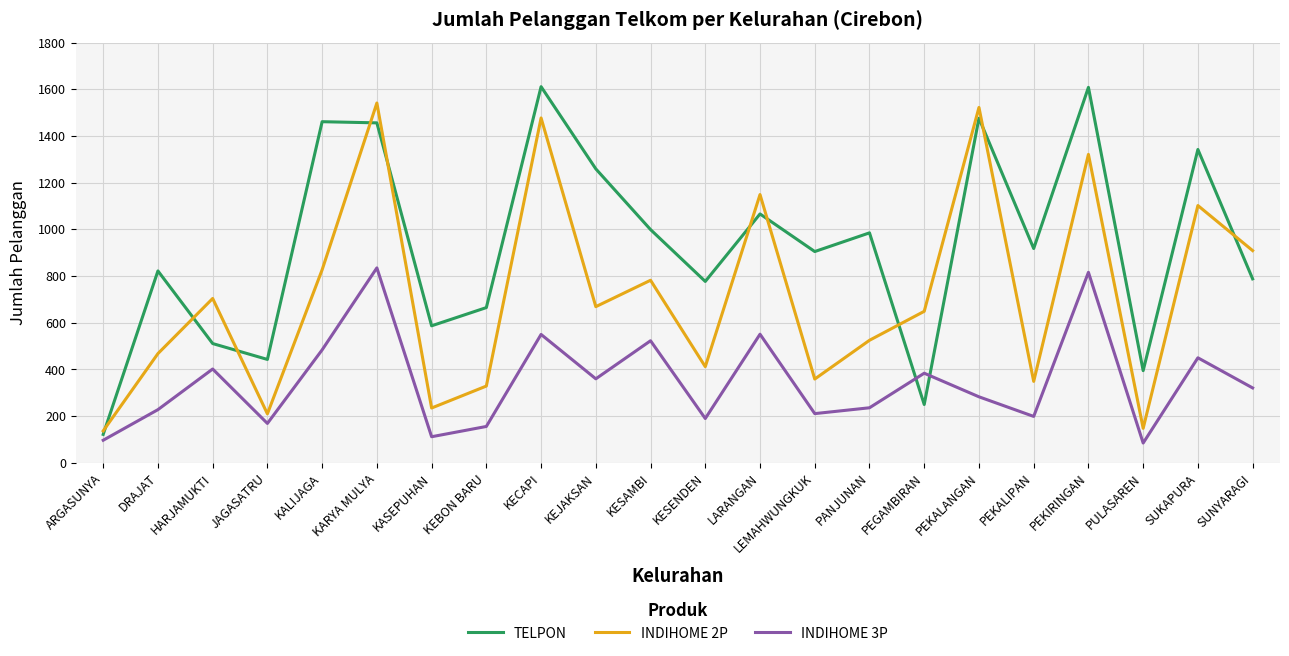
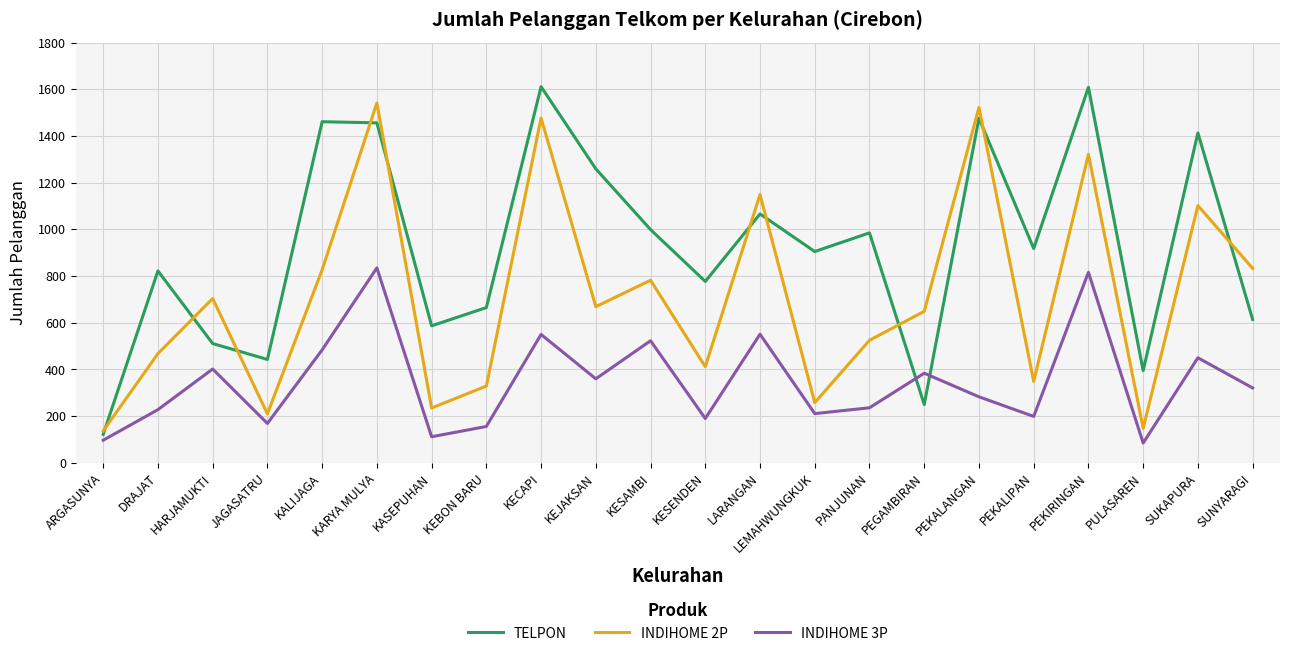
  {
    "TELPON": {
      "ARGASUNYA": 120,
      "DRAJAT": 820,
      "HARJAMUKTI": 510,
      "JAGASATRU": 440,
      "KALIJAGA": 1460,
      "KARYA MULYA": 1460,
      "KASEPUHAN": 590,
      "KEBON BARU": 670,
      "KECAPI": 1610,
      "KEJAKSAN": 1260,
      "KESAMBI": 1000,
      "KESENDEN": 780,
      "LARANGAN": 1070,
      "LEMAHWUNGKUK": 910,
      "PANJUNAN": 990,
      "PEGAMBIRAN": 250,
      "PEKALANGAN": 1480,
      "PEKALIPAN": 920,
      "PEKIRINGAN": 1610,
      "PULASAREN": 400,
-     "SUKAPURA": 1340,
-     "SUNYARAGI": 790
+     "SUKAPURA": 1410,
+     "SUNYARAGI": 610
    },
    "INDIHOME 2P": {
      "ARGASUNYA": 140,
      "DRAJAT": 470,
      "HARJAMUKTI": 700,
      "JAGASATRU": 210,
      "KALIJAGA": 830,
      "KARYA MULYA": 1540,
      "KASEPUHAN": 240,
      "KEBON BARU": 330,
      "KECAPI": 1480,
      "KEJAKSAN": 670,
      "KESAMBI": 780,
      "KESENDEN": 410,
      "LARANGAN": 1150,
-     "LEMAHWUNGKUK": 360,
+     "LEMAHWUNGKUK": 260,
      "PANJUNAN": 530,
      "PEGAMBIRAN": 650,
      "PEKALANGAN": 1520,
      "PEKALIPAN": 350,
      "PEKIRINGAN": 1320,
      "PULASAREN": 150,
      "SUKAPURA": 1100,
-     "SUNYARAGI": 910
+     "SUNYARAGI": 830
    },
    "INDIHOME 3P": {
      "ARGASUNYA": 100,
      "DRAJAT": 230,
      "HARJAMUKTI": 400,
      "JAGASATRU": 170,
      "KALIJAGA": 480,
      "KARYA MULYA": 840,
      "KASEPUHAN": 110,
      "KEBON BARU": 160,
      "KECAPI": 550,
      "KEJAKSAN": 360,
      "KESAMBI": 520,
      "KESENDEN": 190,
      "LARANGAN": 550,
      "LEMAHWUNGKUK": 210,
      "PANJUNAN": 240,
      "PEGAMBIRAN": 380,
      "PEKALANGAN": 280,
      "PEKALIPAN": 200,
      "PEKIRINGAN": 820,
      "PULASAREN": 90,
      "SUKAPURA": 450,
      "SUNYARAGI": 320
    }
  }
